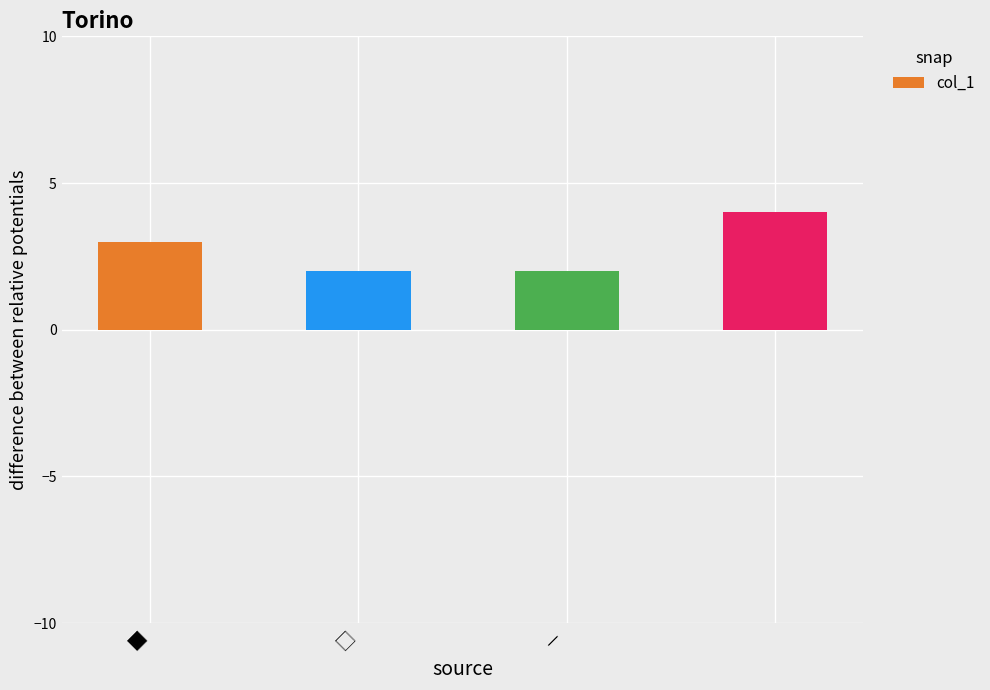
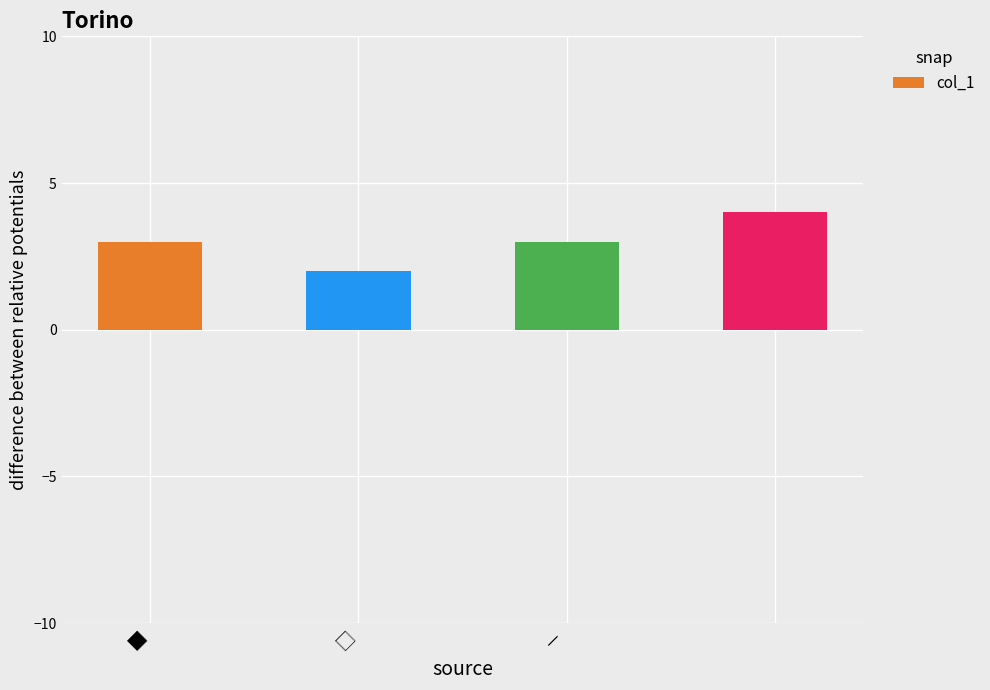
  {
    "■": 3,
    "□": 2,
-   "－": 2
+   "－": 3
  }
